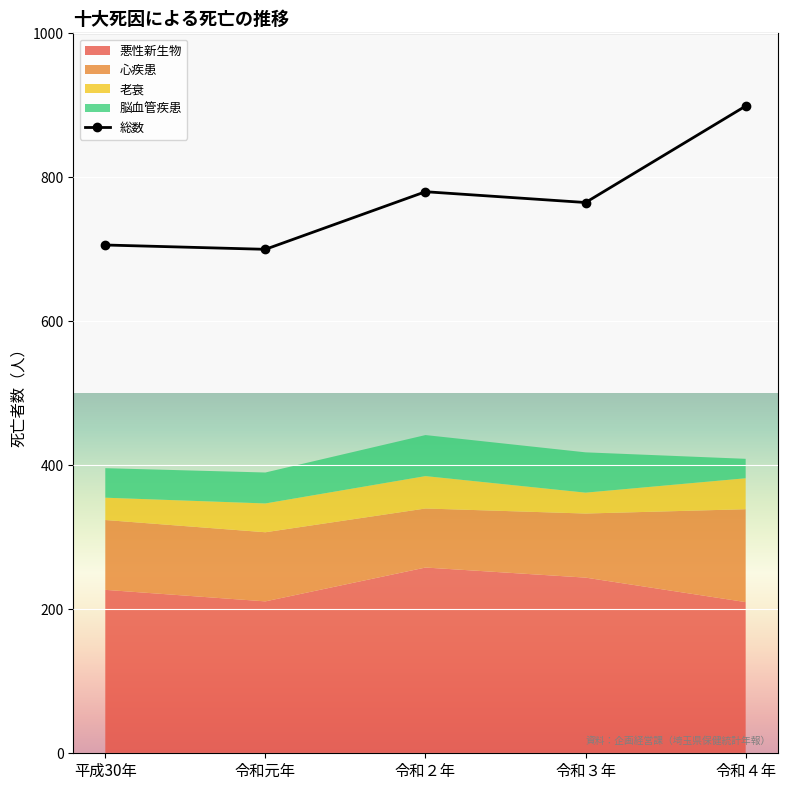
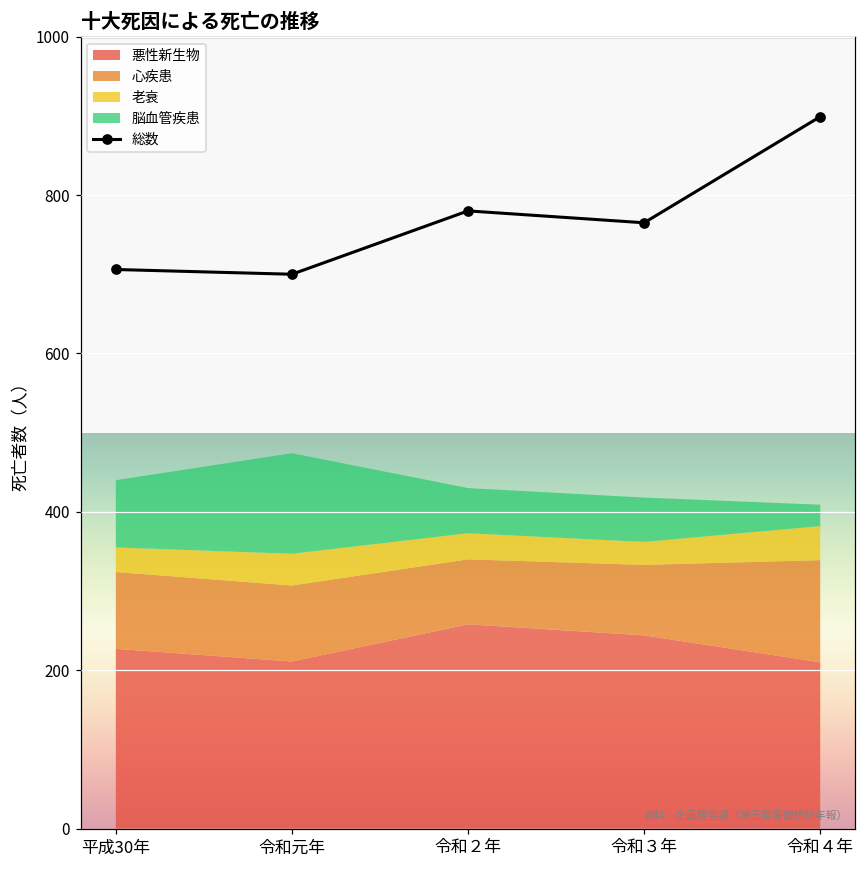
  {
    "総数": {
      "平成30年": 710,
      "令和元年": 700,
      "令和２年": 780,
      "令和３年": 770,
      "令和４年": 900
    },
    "老衰": {
      "平成30年": 30,
      "令和元年": 40,
-     "令和２年": 50,
+     "令和２年": 30,
      "令和３年": 30,
      "令和４年": 40
    },
    "脳血管疾患": {
-     "平成30年": 40,
-     "令和元年": 40,
+     "平成30年": 90,
+     "令和元年": 130,
      "令和２年": 60,
      "令和３年": 60,
      "令和４年": 30
    }
  }
